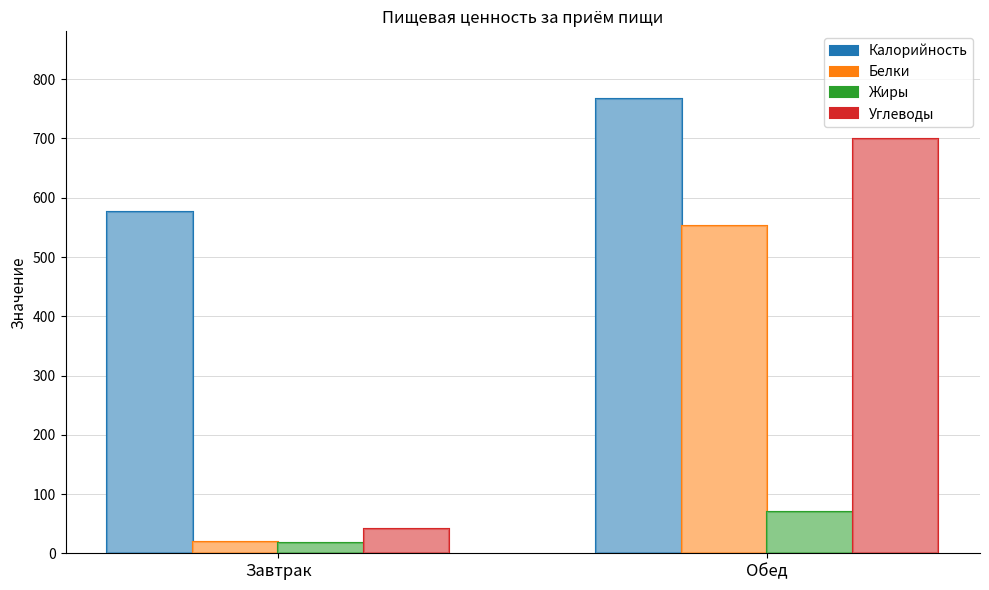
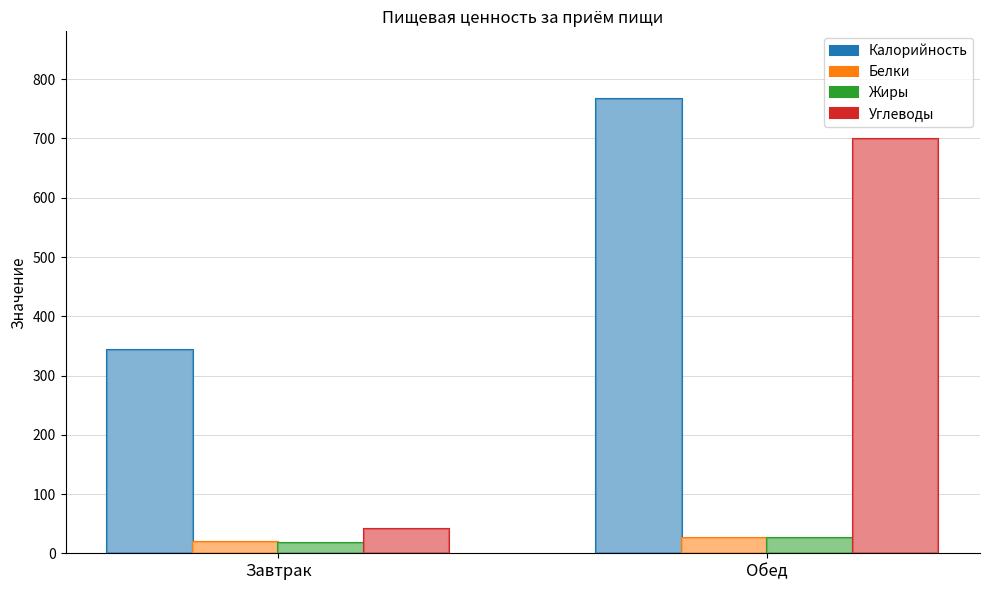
  {
    "Калорийность": {
-     "Завтрак": 580,
+     "Завтрак": 340,
      "Обед": 770
    },
    "Белки": {
      "Завтрак": 20,
-     "Обед": 550
+     "Обед": 30
    },
    "Жиры": {
      "Завтрак": 20,
-     "Обед": 70
+     "Обед": 30
    },
    "Углеводы": {
      "Завтрак": 40,
      "Обед": 700
    }
  }
